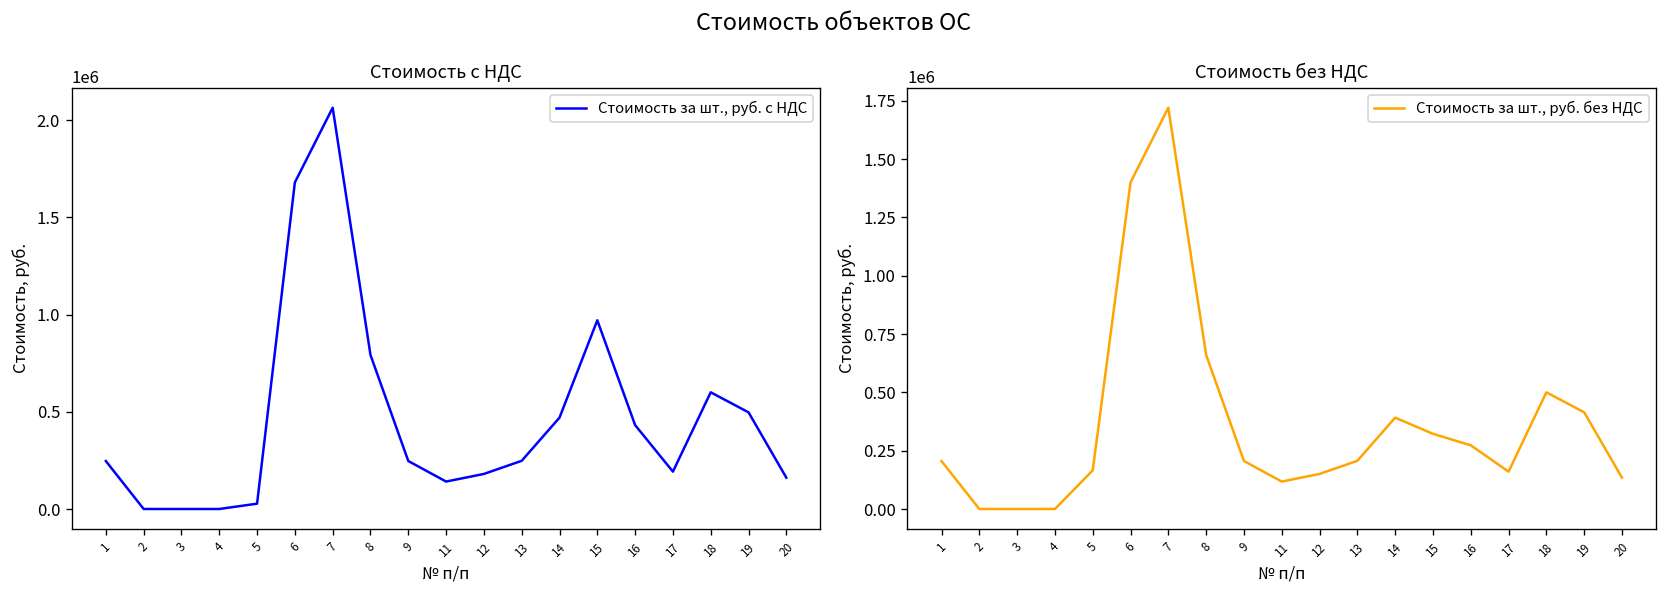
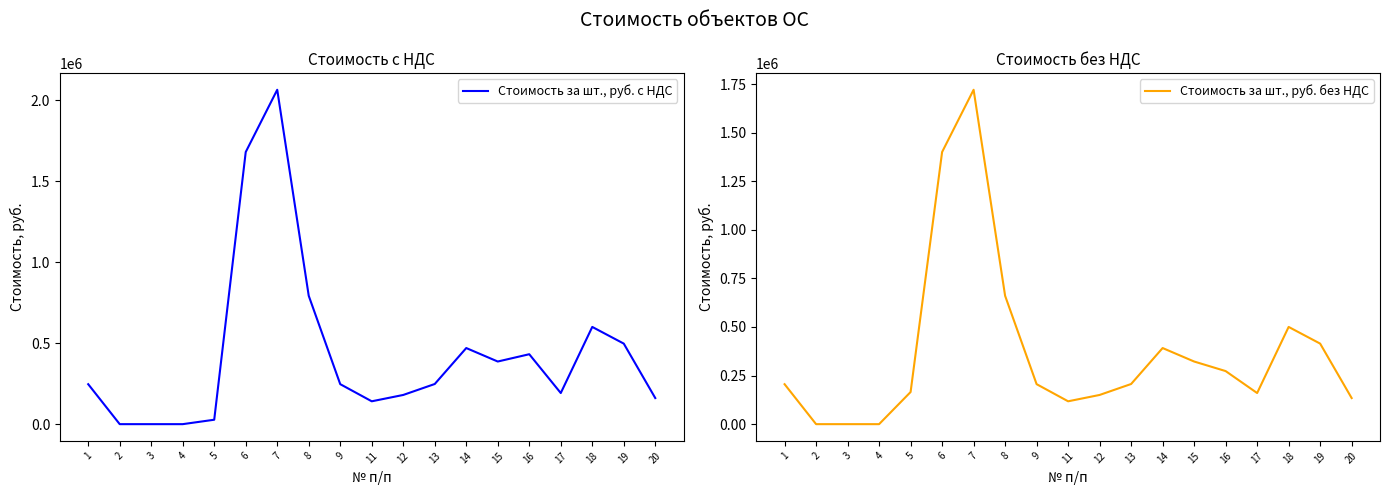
  {
    "Стоимость с НДС": {
      "1": 250000,
      "2": 0,
      "3": 0,
      "4": 0,
      "5": 30000,
      "6": 1680000,
      "7": 2060000,
      "8": 790000,
      "9": 250000,
      "11": 140000,
      "12": 180000,
      "13": 250000,
      "14": 470000,
-     "15": 970000,
+     "15": 390000,
      "16": 430000,
      "17": 190000,
      "18": 600000,
      "19": 500000,
      "20": 160000
    },
    "Стоимость без НДС": {
      "1": 210000,
      "2": 0,
      "3": 0,
      "4": 0,
      "5": 170000,
      "6": 1400000,
      "7": 1720000,
      "8": 660000,
      "9": 210000,
      "11": 120000,
      "12": 150000,
      "13": 210000,
      "14": 390000,
      "15": 320000,
      "16": 270000,
      "17": 160000,
      "18": 500000,
      "19": 410000,
      "20": 130000
    }
  }
